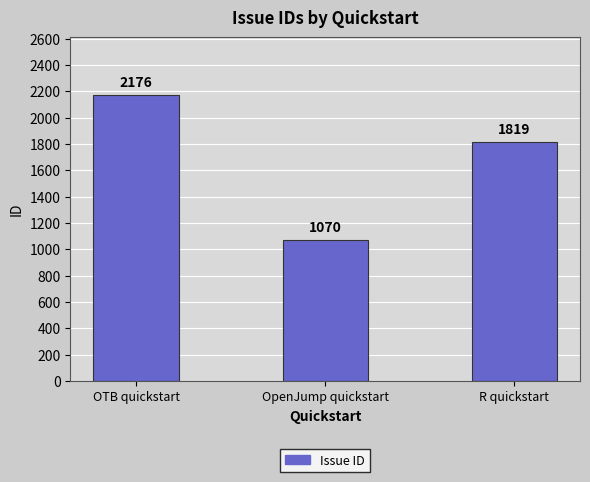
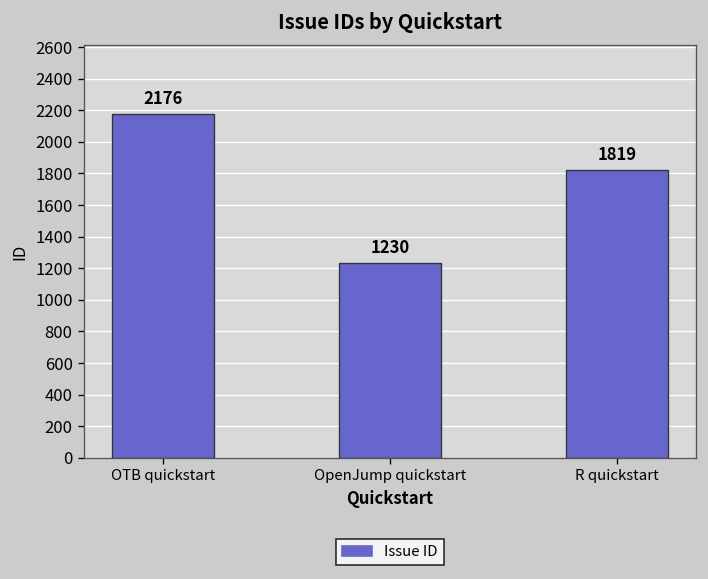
  {
    "OTB quickstart": 2176,
-   "OpenJump quickstart": 1070,
+   "OpenJump quickstart": 1230,
    "R quickstart": 1819
  }
